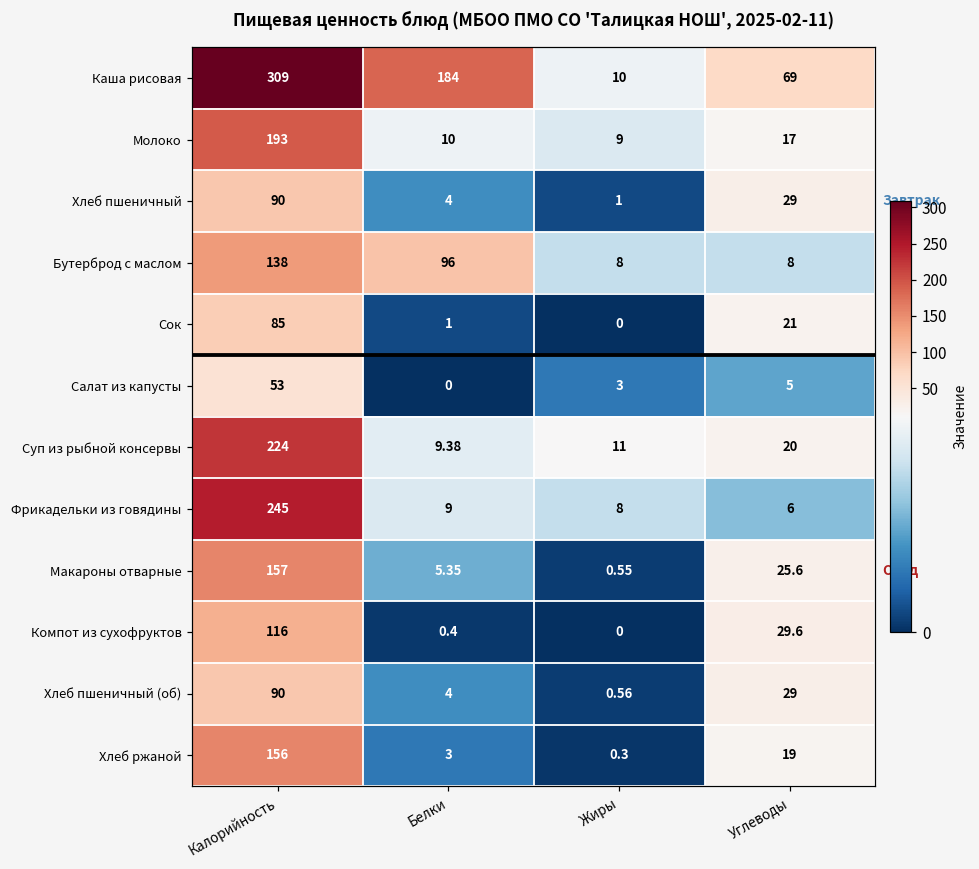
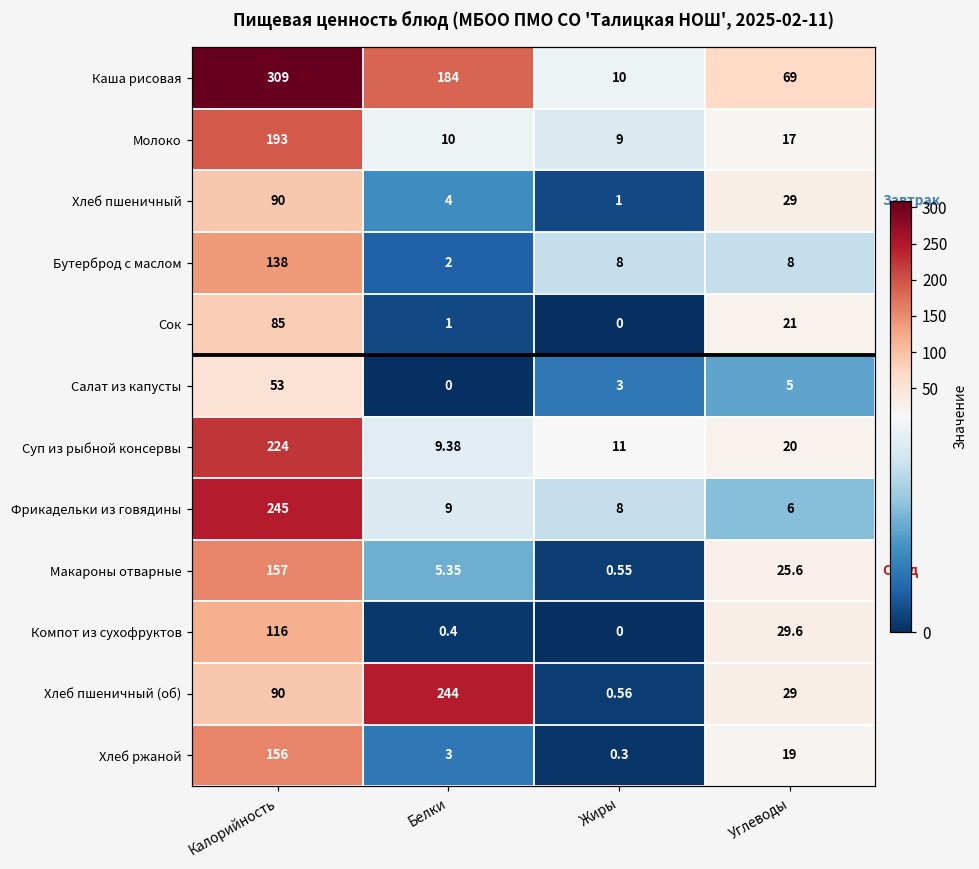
  {
    "Каша рисовая": {
      "Калорийность": 309,
      "Белки": 184,
      "Жиры": 10,
      "Углеводы": 69
    },
    "Молоко": {
      "Калорийность": 193,
      "Белки": 10,
      "Жиры": 9,
      "Углеводы": 17
    },
    "Хлеб пшеничный": {
      "Калорийность": 90,
      "Белки": 4,
      "Жиры": 1,
      "Углеводы": 29
    },
    "Бутерброд с маслом": {
      "Калорийность": 138,
-     "Белки": 96,
+     "Белки": 2,
      "Жиры": 8,
      "Углеводы": 8
    },
    "Сок": {
      "Калорийность": 85,
      "Белки": 1,
      "Жиры": 0,
      "Углеводы": 21
    },
    "Салат из капусты": {
      "Калорийность": 53,
      "Белки": 0,
      "Жиры": 3,
      "Углеводы": 5
    },
    "Суп из рыбной консервы": {
      "Калорийность": 224,
      "Белки": 9.38,
      "Жиры": 11,
      "Углеводы": 20
    },
    "Фрикадельки из говядины": {
      "Калорийность": 245,
      "Белки": 9,
      "Жиры": 8,
      "Углеводы": 6
    },
    "Макароны отварные": {
      "Калорийность": 157,
      "Белки": 5.35,
      "Жиры": 0.55,
      "Углеводы": 25.6
    },
    "Компот из сухофруктов": {
      "Калорийность": 116,
      "Белки": 0.4,
      "Жиры": 0,
      "Углеводы": 29.6
    },
    "Хлеб пшеничный (об)": {
      "Калорийность": 90,
-     "Белки": 4,
+     "Белки": 244,
      "Жиры": 0.56,
      "Углеводы": 29
    },
    "Хлеб ржаной": {
      "Калорийность": 156,
      "Белки": 3,
      "Жиры": 0.3,
      "Углеводы": 19
    }
  }
